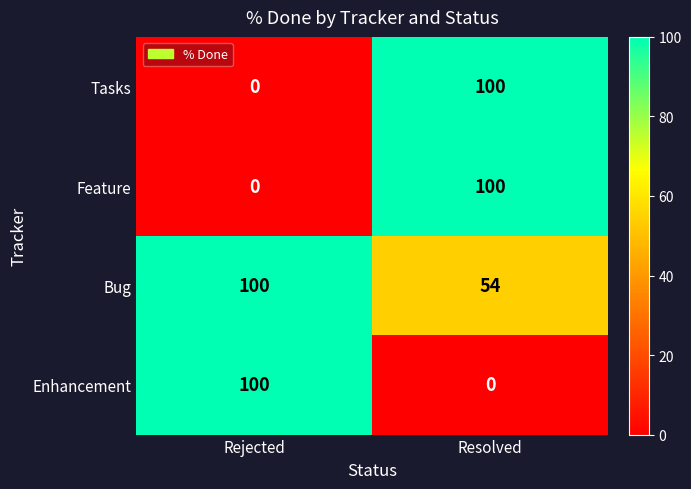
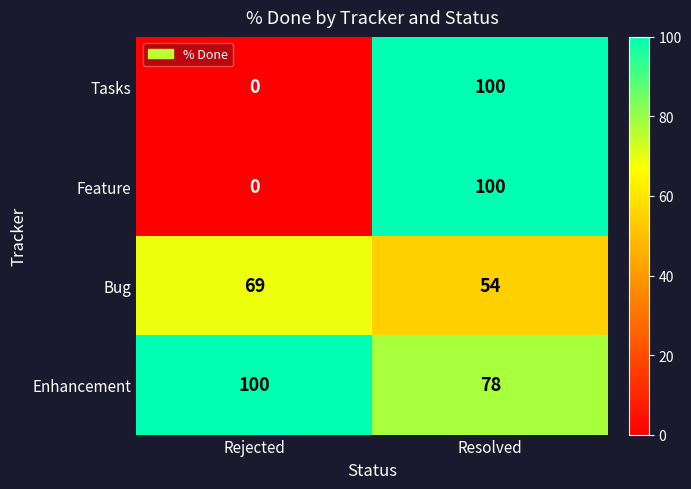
  {
    "Tasks": {
      "Rejected": 0,
      "Resolved": 100
    },
    "Feature": {
      "Rejected": 0,
      "Resolved": 100
    },
    "Bug": {
-     "Rejected": 100,
+     "Rejected": 69,
      "Resolved": 54
    },
    "Enhancement": {
      "Rejected": 100,
-     "Resolved": 0
+     "Resolved": 78
    }
  }
